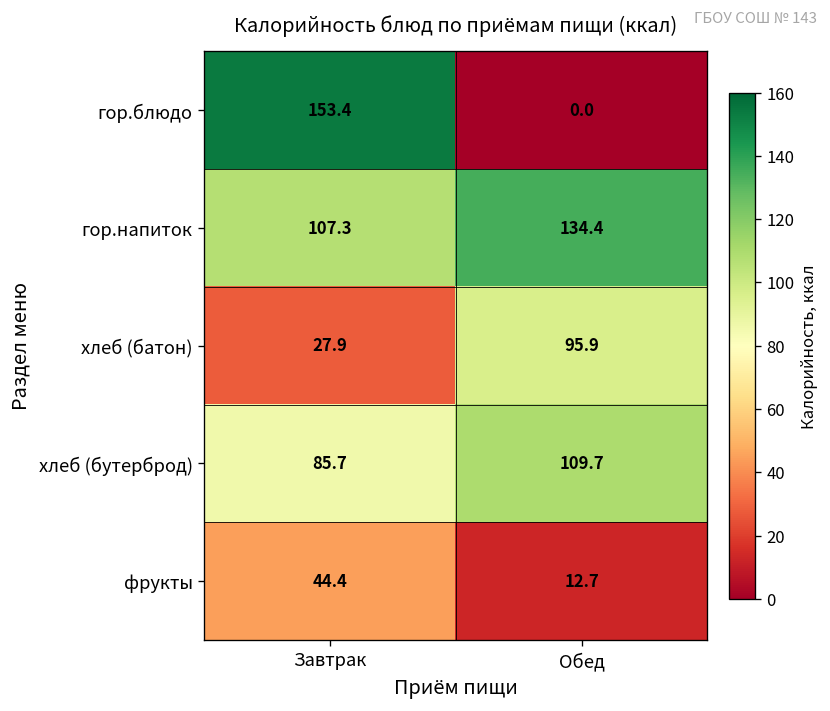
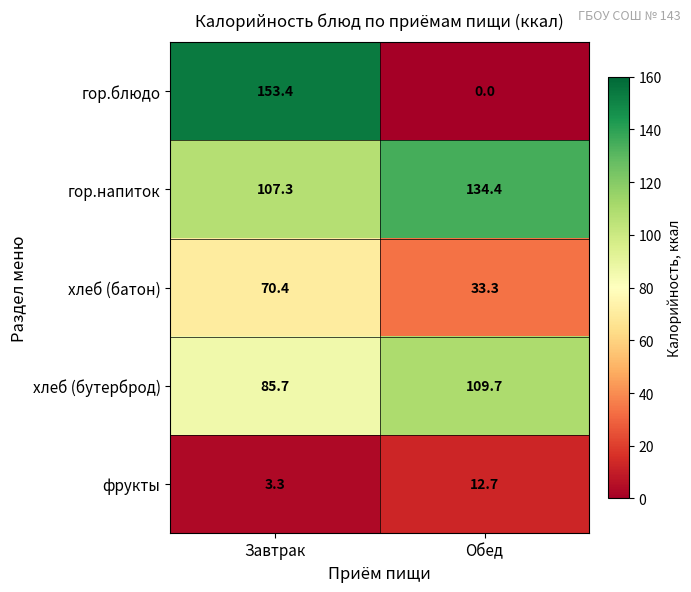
  {
    "гор.блюдо": {
      "Завтрак": 153.4,
      "Обед": 0.0
    },
    "гор.напиток": {
      "Завтрак": 107.3,
      "Обед": 134.4
    },
    "хлеб (батон)": {
-     "Завтрак": 27.9,
-     "Обед": 95.9
+     "Завтрак": 70.4,
+     "Обед": 33.3
    },
    "хлеб (бутерброд)": {
      "Завтрак": 85.7,
      "Обед": 109.7
    },
    "фрукты": {
-     "Завтрак": 44.4,
+     "Завтрак": 3.3,
      "Обед": 12.7
    }
  }
